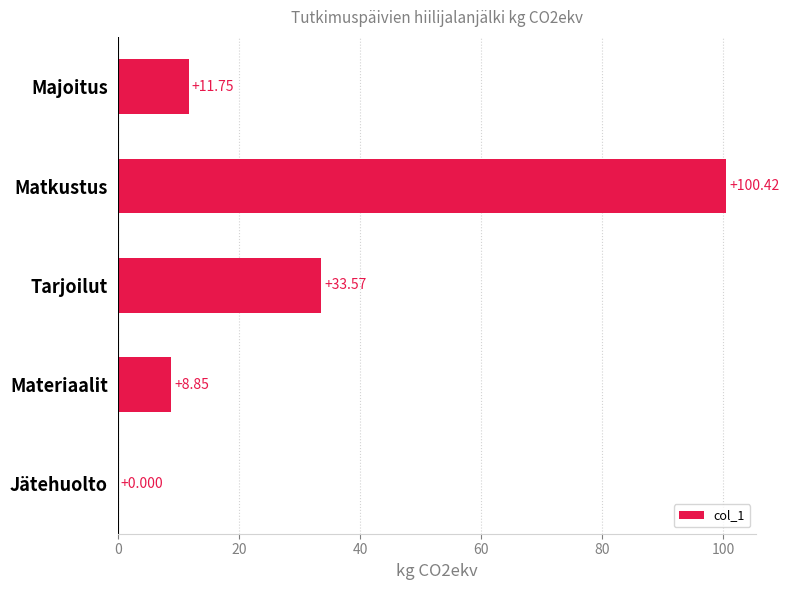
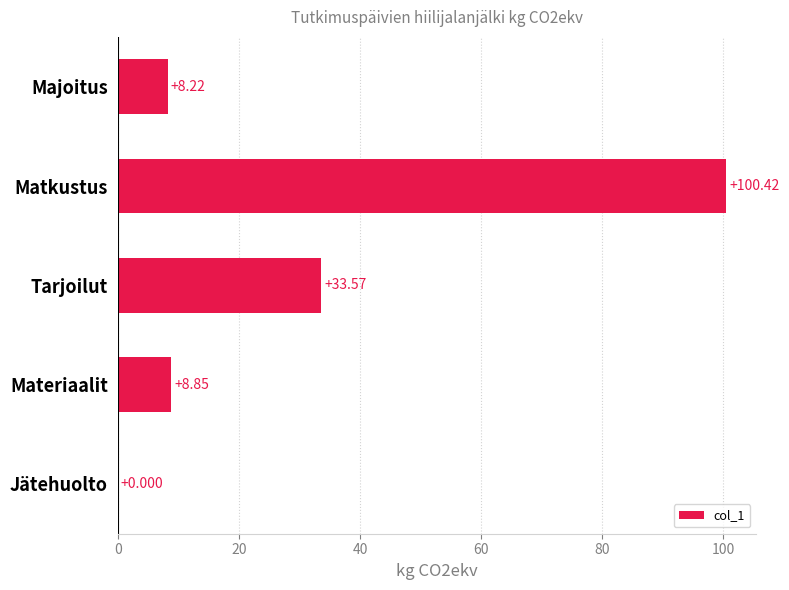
  {
-   "Majoitus": "+11.75",
+   "Majoitus": "+8.22",
    "Matkustus": "+100.42",
    "Tarjoilut": "+33.57",
    "Materiaalit": "+8.85",
    "Jätehuolto": "+0.000"
  }
